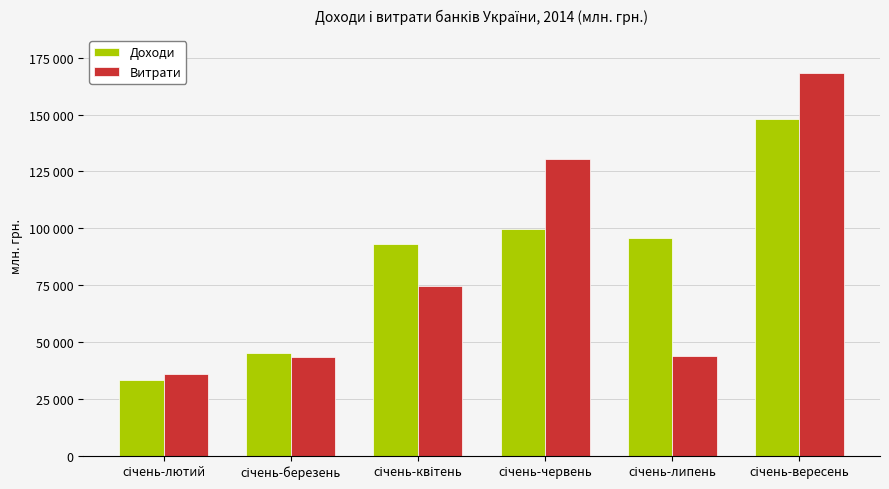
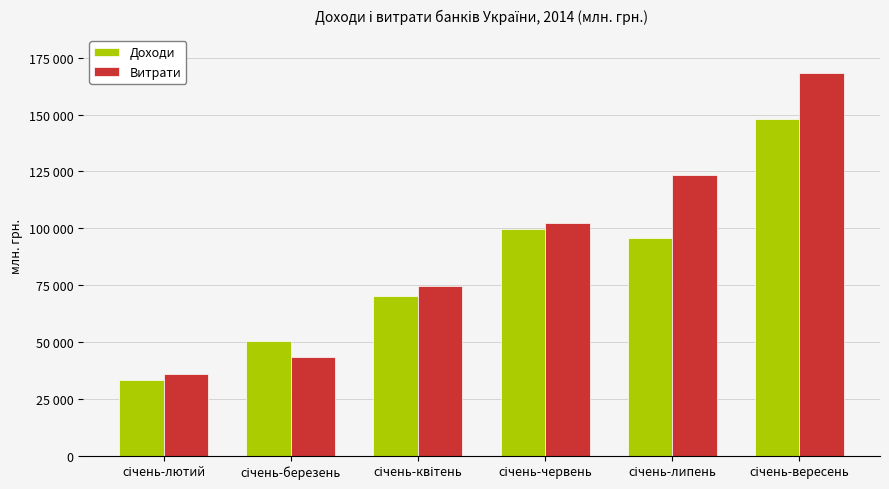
  {
    "Доходи": {
      "січень-лютий": 33000,
-     "січень-березень": 45000,
-     "січень-квітень": 93000,
+     "січень-березень": 50000,
+     "січень-квітень": 70000,
      "січень-червень": 100000,
      "січень-липень": 96000,
      "січень-вересень": 148000
    },
    "Витрати": {
      "січень-лютий": 36000,
      "січень-березень": 44000,
      "січень-квітень": 74000,
-     "січень-червень": 130000,
-     "січень-липень": 44000,
+     "січень-червень": 102000,
+     "січень-липень": 123000,
      "січень-вересень": 169000
    }
  }
